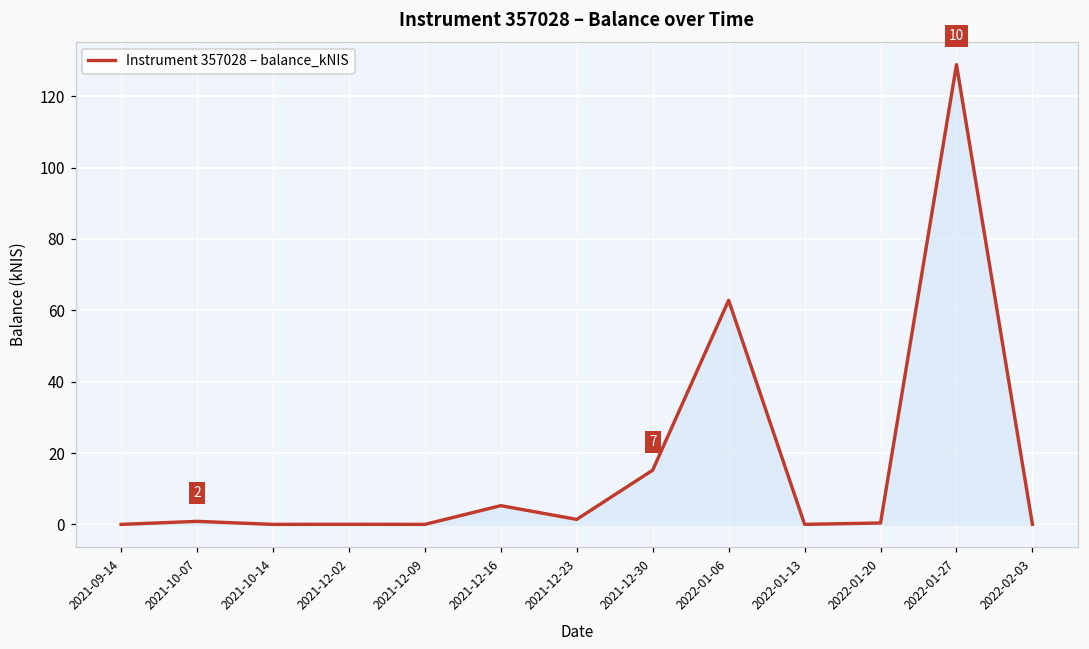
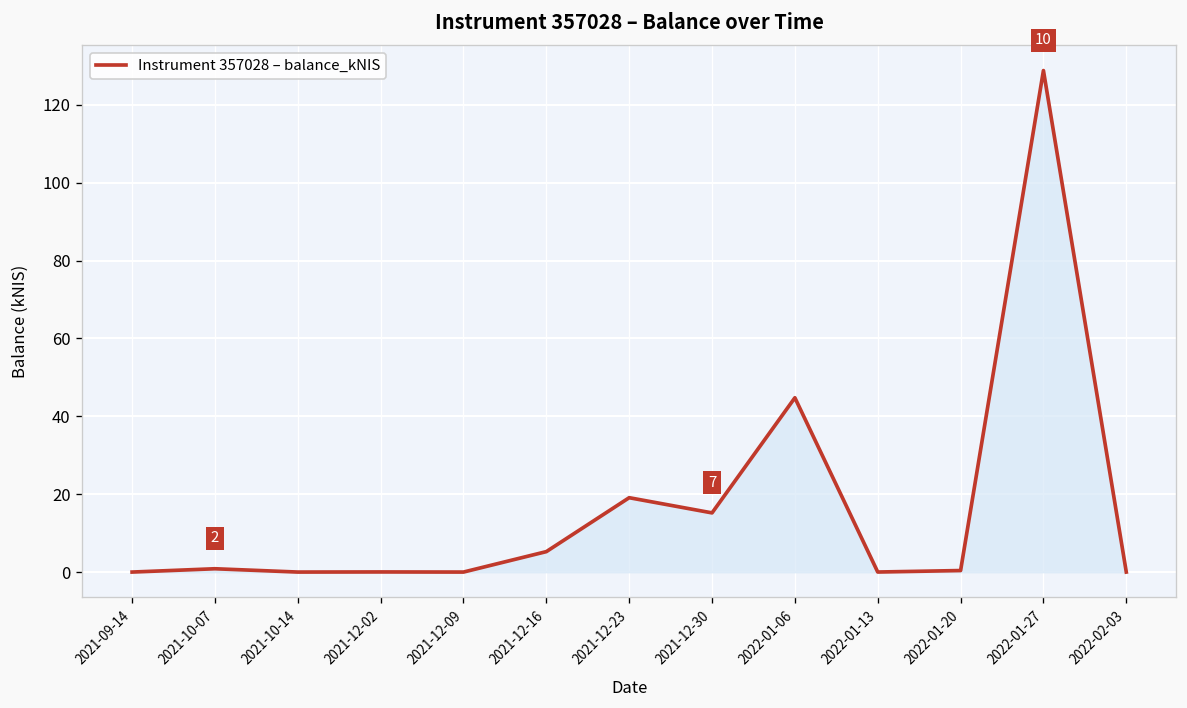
  {
    "2021-09-14": 0,
    "2021-10-14": 0,
    "2021-12-02": 0,
    "2021-12-09": 0,
    "2021-12-16": 5,
-   "2021-12-23": 1,
-   "2022-01-06": 63,
+   "2021-12-23": 19,
+   "2022-01-06": 45,
    "2022-01-13": 0,
    "2022-01-20": 0,
    "2022-02-03": 0
  }
